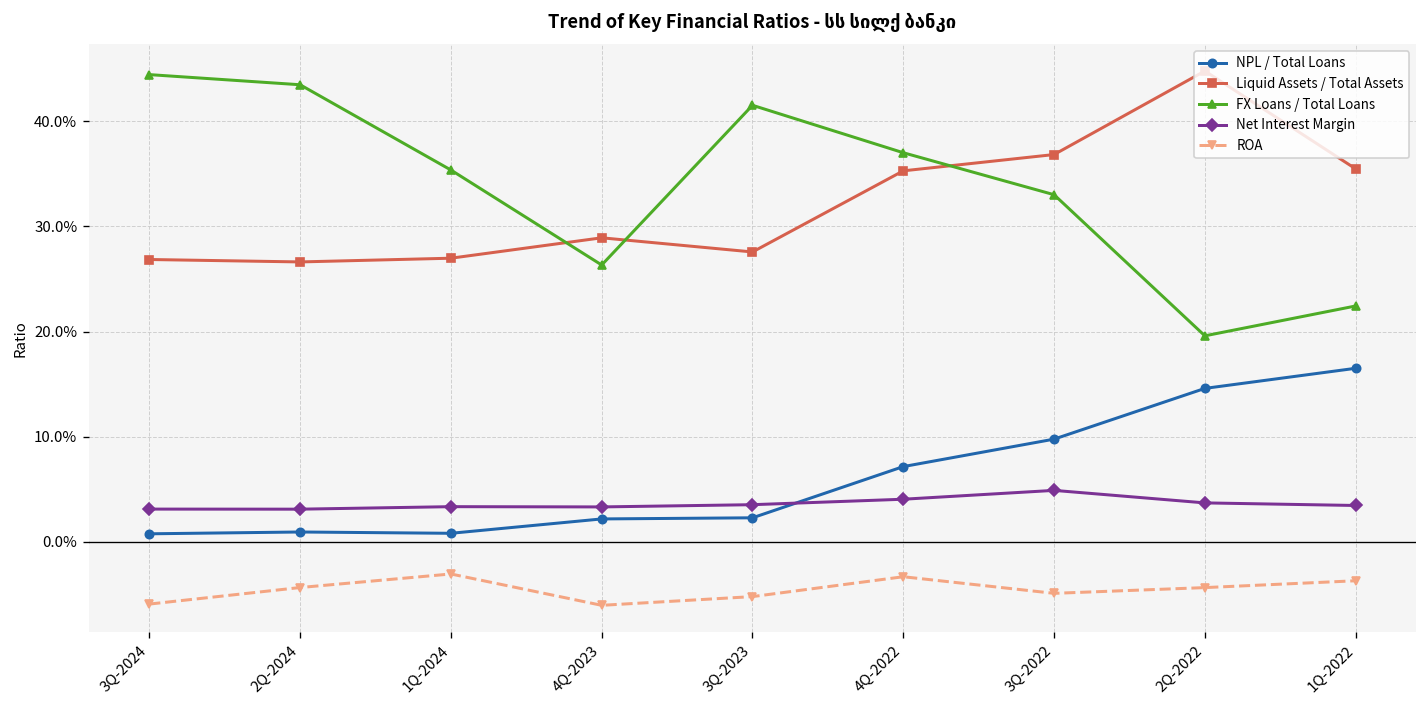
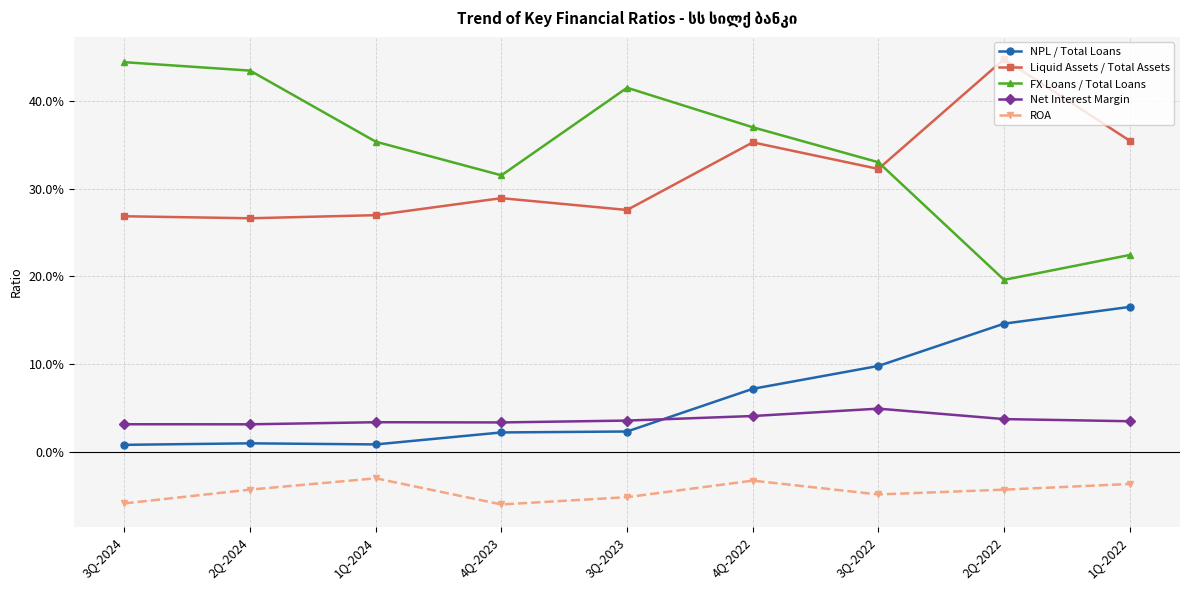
  {
    "NPL / Total Loans": {
      "3Q-2024": "1%",
      "2Q-2024": "1%",
      "1Q-2024": "1%",
      "4Q-2023": "2%",
      "3Q-2023": "2%",
      "4Q-2022": "7%",
      "3Q-2022": "10%",
      "2Q-2022": "15%",
      "1Q-2022": "17%"
    },
    "Liquid Assets / Total Assets": {
      "3Q-2024": "27%",
      "2Q-2024": "27%",
      "1Q-2024": "27%",
      "4Q-2023": "29%",
      "3Q-2023": "28%",
      "4Q-2022": "35%",
-     "3Q-2022": "37%",
+     "3Q-2022": "32%",
      "1Q-2022": "35%"
    },
    "FX Loans / Total Loans": {
      "3Q-2024": "44%",
      "2Q-2024": "43%",
      "1Q-2024": "35%",
-     "4Q-2023": "26%",
+     "4Q-2023": "32%",
      "3Q-2023": "42%",
      "4Q-2022": "37%",
      "3Q-2022": "33%",
      "2Q-2022": "20%",
      "1Q-2022": "22%"
    },
    "Net Interest Margin": {
      "3Q-2024": "3%",
      "2Q-2024": "3%",
      "1Q-2024": "3%",
      "4Q-2023": "3%",
      "3Q-2023": "4%",
      "4Q-2022": "4%",
      "3Q-2022": "5%",
      "2Q-2022": "4%",
      "1Q-2022": "3%"
    },
    "ROA": {
      "3Q-2024": "-6%",
      "2Q-2024": "-4%",
      "1Q-2024": "-3%",
      "4Q-2023": "-6%",
      "3Q-2023": "-5%",
      "4Q-2022": "-3%",
      "3Q-2022": "-5%",
      "2Q-2022": "-4%",
      "1Q-2022": "-4%"
    }
  }
